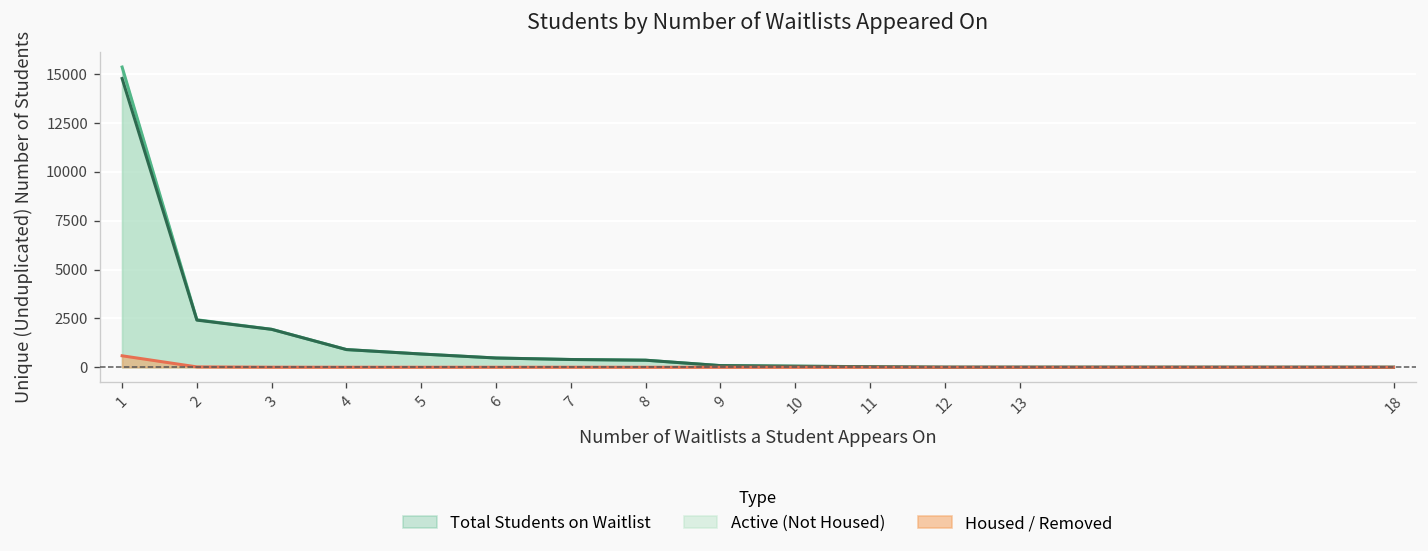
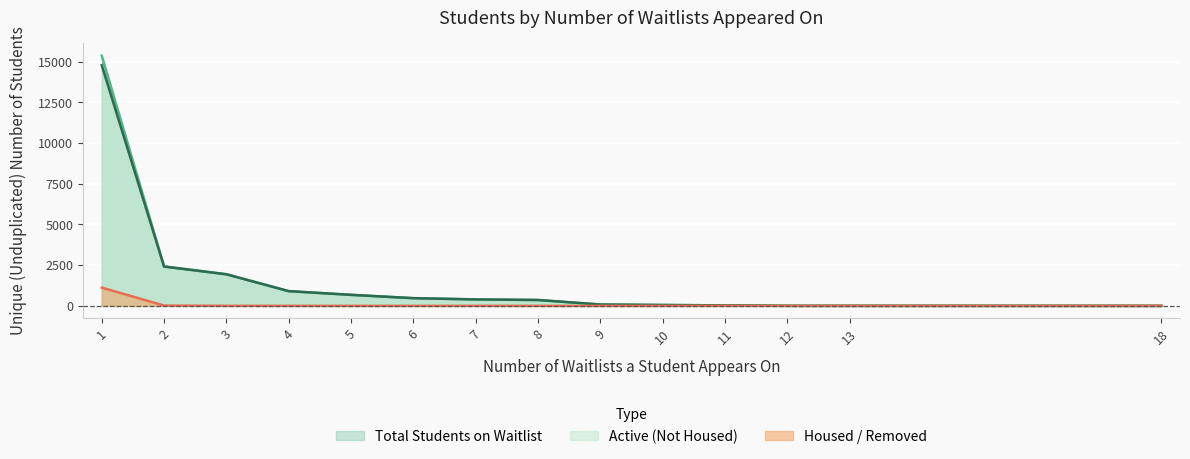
  {
    "Housed / Removed": {
-     "1": 600,
+     "1": 1100,
      "2": 0,
      "3": 0,
      "4": 0,
      "5": 0,
      "6": 0,
      "7": 0,
      "8": 0
    }
  }
